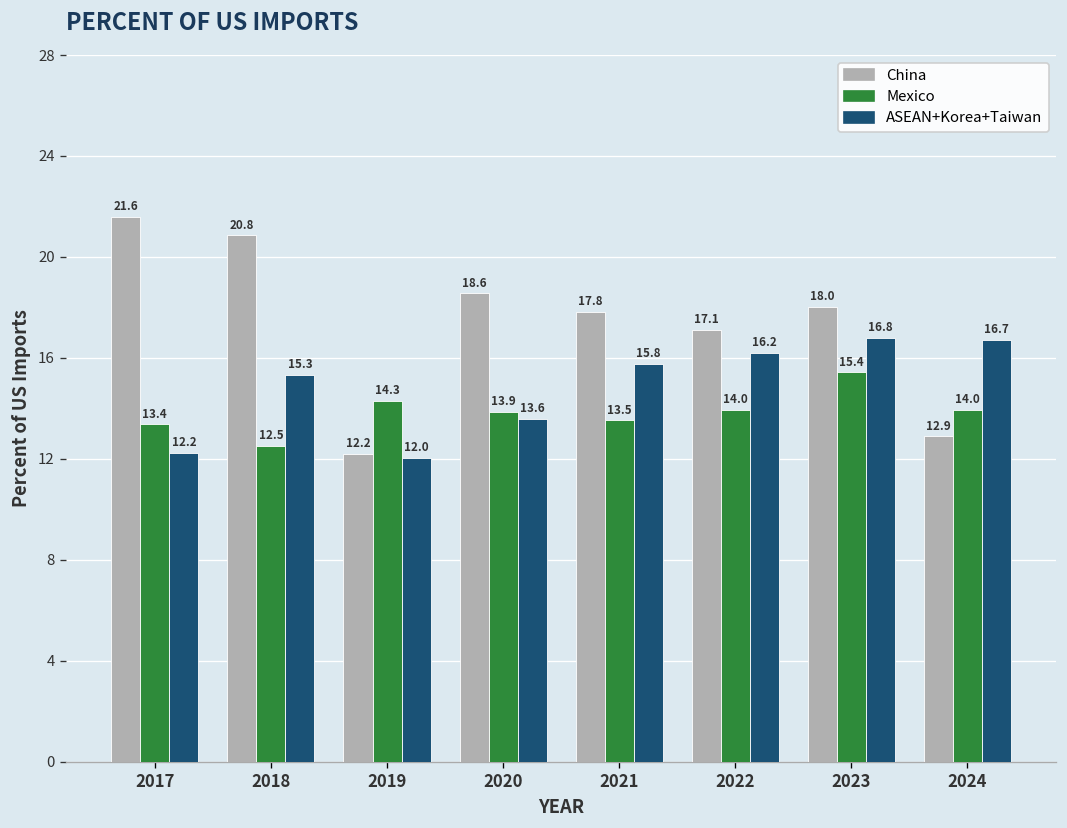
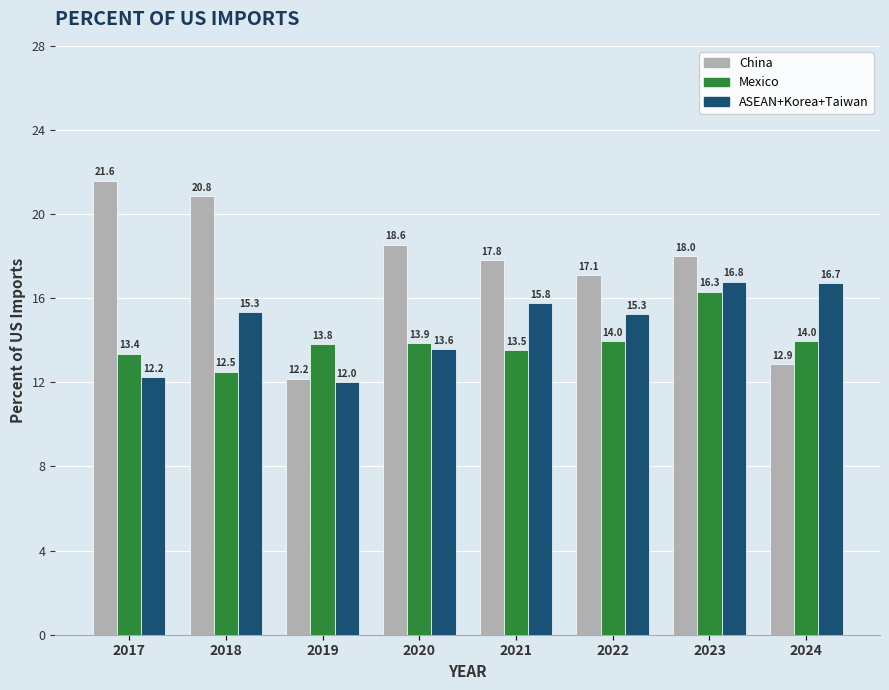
  {
    "China": {
      "2017": 21.6,
      "2018": 20.8,
      "2019": 12.2,
      "2020": 18.6,
      "2021": 17.8,
      "2022": 17.1,
      "2023": 18.0,
      "2024": 12.9
    },
    "Mexico": {
      "2017": 13.4,
      "2018": 12.5,
-     "2019": 14.3,
+     "2019": 13.8,
      "2020": 13.9,
      "2021": 13.5,
      "2022": 14.0,
-     "2023": 15.4,
+     "2023": 16.3,
      "2024": 14.0
    },
    "ASEAN+Korea+Taiwan": {
      "2017": 12.2,
      "2018": 15.3,
      "2019": 12.0,
      "2020": 13.6,
      "2021": 15.8,
-     "2022": 16.2,
+     "2022": 15.3,
      "2023": 16.8,
      "2024": 16.7
    }
  }
